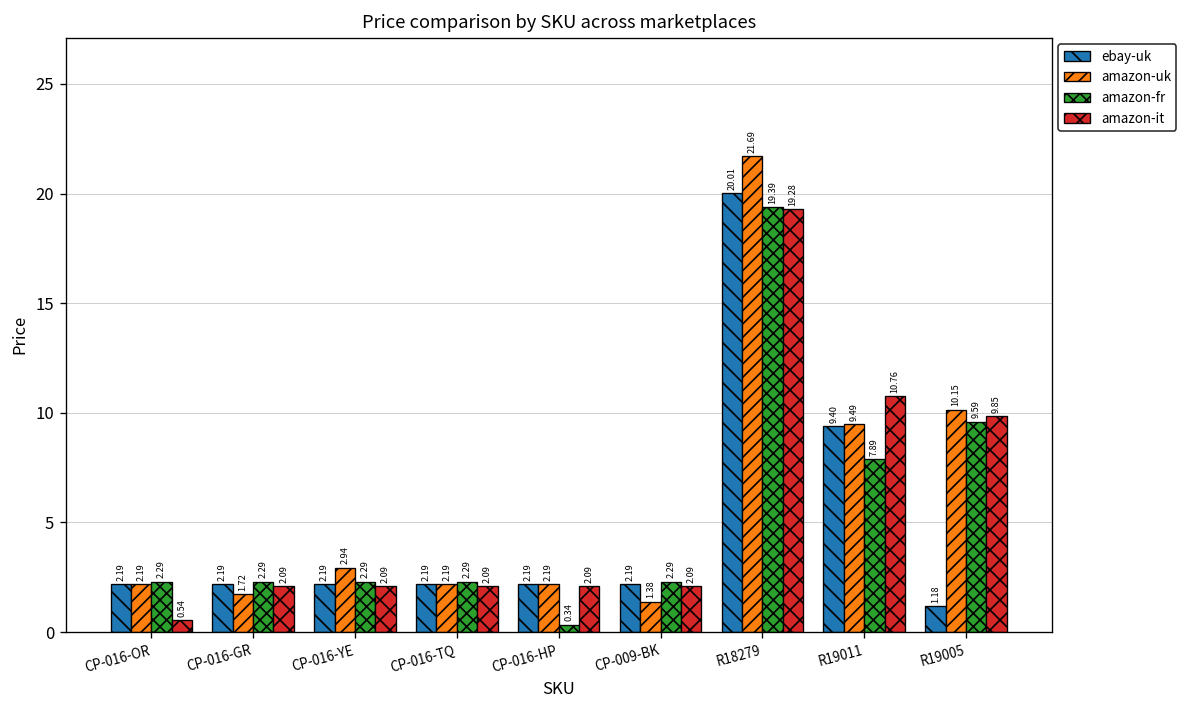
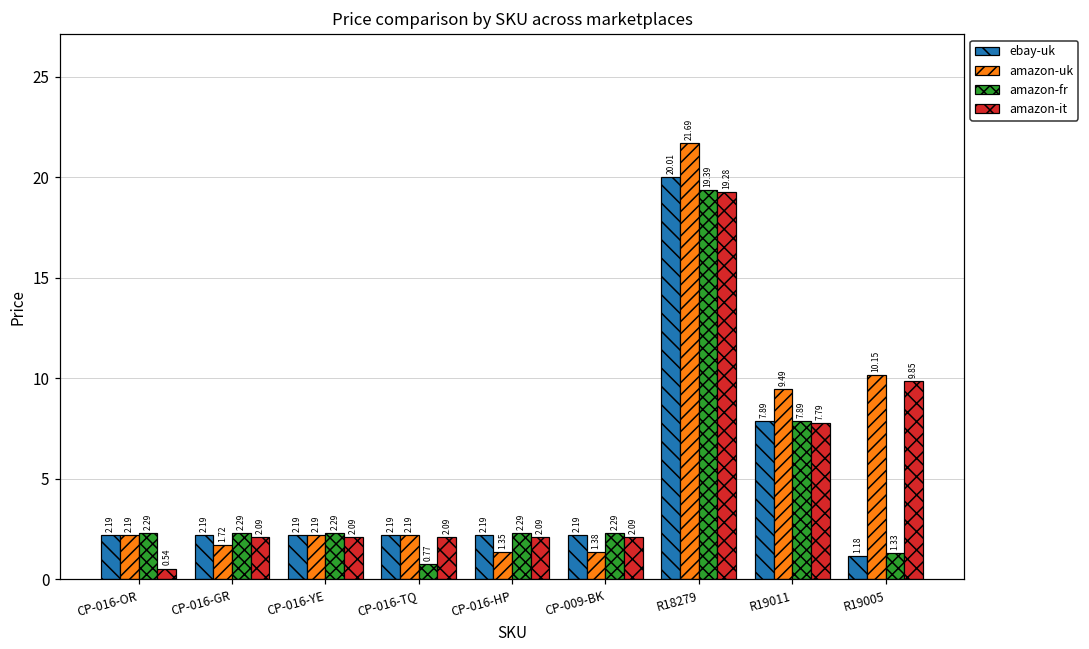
  {
    "ebay-uk": {
      "CP-016-OR": 2.19,
      "CP-016-GR": 2.19,
      "CP-016-YE": 2.19,
      "CP-016-TQ": 2.19,
      "CP-016-HP": 2.19,
      "CP-009-BK": 2.19,
      "R18279": 20.01,
-     "R19011": 9.40,
+     "R19011": 7.89,
      "R19005": 1.18
    },
    "amazon-uk": {
      "CP-016-OR": 2.19,
      "CP-016-GR": 1.72,
-     "CP-016-YE": 2.94,
+     "CP-016-YE": 2.19,
      "CP-016-TQ": 2.19,
-     "CP-016-HP": 2.19,
+     "CP-016-HP": 1.35,
      "CP-009-BK": 1.38,
      "R18279": 21.69,
      "R19011": 9.49,
      "R19005": 10.15
    },
    "amazon-fr": {
      "CP-016-OR": 2.29,
      "CP-016-GR": 2.29,
      "CP-016-YE": 2.29,
-     "CP-016-TQ": 2.29,
-     "CP-016-HP": 0.34,
+     "CP-016-TQ": 0.77,
+     "CP-016-HP": 2.29,
      "CP-009-BK": 2.29,
      "R18279": 19.39,
      "R19011": 7.89,
-     "R19005": 9.59
+     "R19005": 1.33
    },
    "amazon-it": {
      "CP-016-OR": 0.54,
      "CP-016-GR": 2.09,
      "CP-016-YE": 2.09,
      "CP-016-TQ": 2.09,
      "CP-016-HP": 2.09,
      "CP-009-BK": 2.09,
      "R18279": 19.28,
-     "R19011": 10.76,
+     "R19011": 7.79,
      "R19005": 9.85
    }
  }
